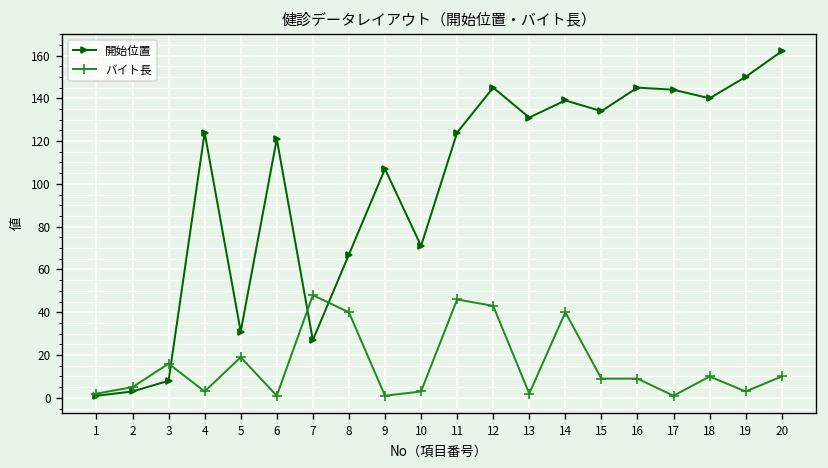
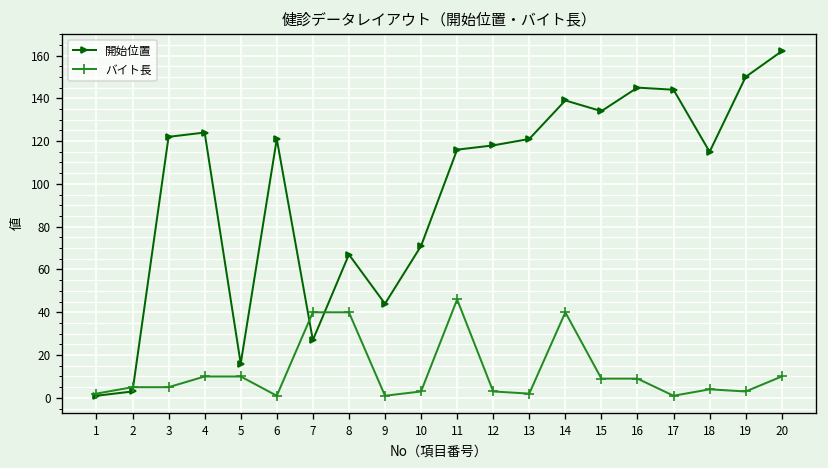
  {
    "開始位置": {
      "2": 3,
-     "3": 8,
+     "3": 122,
      "4": 124,
-     "5": 31,
+     "5": 16,
      "6": 121,
      "7": 27,
      "8": 67,
-     "9": 107,
+     "9": 44,
      "10": 71,
-     "11": 124,
-     "12": 145,
-     "13": 131,
+     "11": 116,
+     "12": 118,
+     "13": 121,
      "14": 139,
      "15": 134,
      "16": 145,
      "17": 144,
-     "18": 140,
+     "18": 115,
      "19": 150,
      "20": 162
    },
    "バイト長": {
      "2": 5,
-     "3": 16,
-     "4": 3,
-     "5": 19,
+     "3": 5,
+     "4": 10,
+     "5": 10,
      "6": 1,
-     "7": 48,
+     "7": 40,
      "8": 40,
      "9": 1,
      "10": 3,
      "11": 46,
-     "12": 43,
+     "12": 3,
      "13": 2,
      "14": 40,
      "15": 9,
      "16": 9,
      "17": 1,
-     "18": 10,
+     "18": 4,
      "19": 3,
      "20": 10
    }
  }
